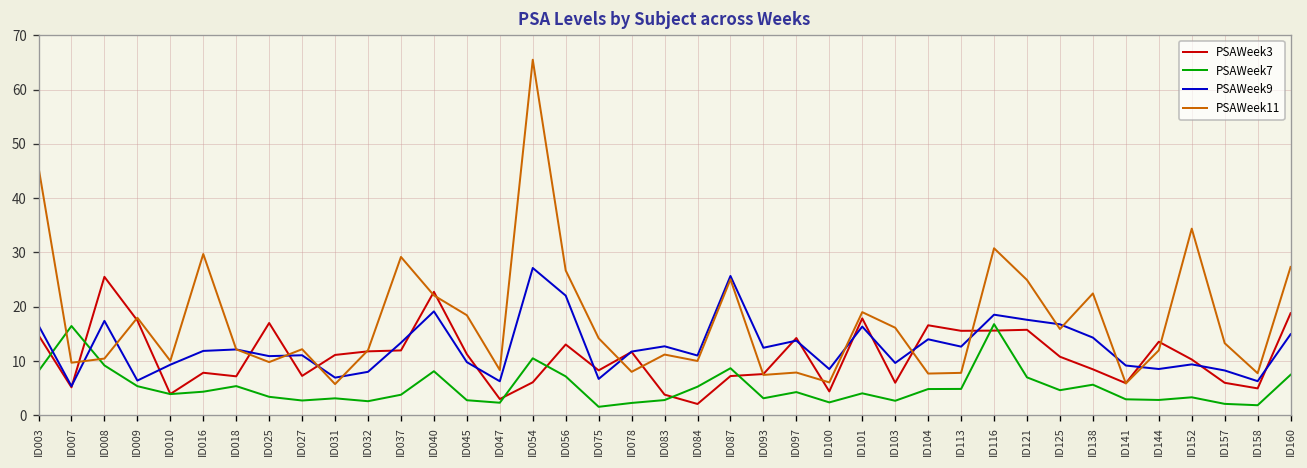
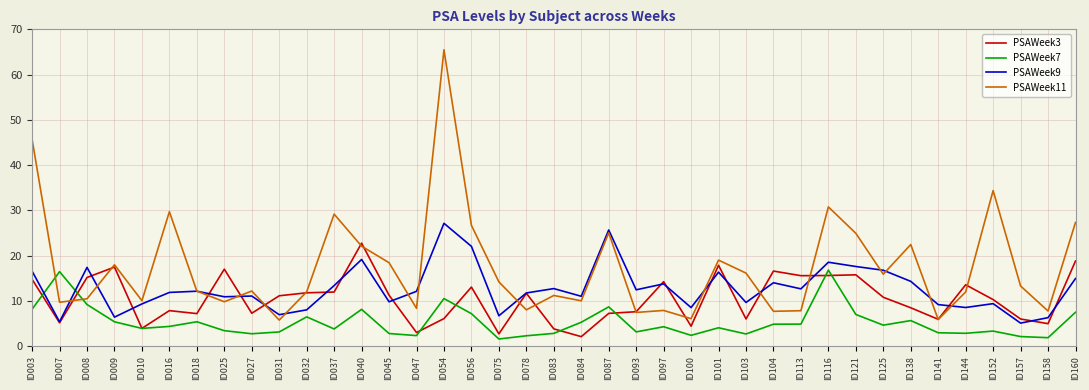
  {
    "PSAWeek3": {
      "ID003": 15,
-     "ID008": 26,
+     "ID008": 15,
      "ID016": 8,
      "ID018": 7,
      "ID025": 17,
      "ID027": 7,
      "ID031": 11,
      "ID037": 12,
      "ID040": 23,
      "ID045": 11,
      "ID047": 3,
      "ID054": 6,
      "ID056": 13,
-     "ID075": 8,
+     "ID075": 3,
      "ID083": 4,
      "ID084": 2,
      "ID087": 7,
      "ID100": 4,
      "ID101": 18,
      "ID103": 6,
      "ID104": 17,
      "ID113": 16,
      "ID116": 16,
      "ID121": 16,
      "ID125": 11,
      "ID138": 8,
      "ID144": 14,
      "ID152": 10,
      "ID157": 6,
      "ID158": 5,
      "ID160": 19
    },
    "PSAWeek7": {
      "ID003": 8,
      "ID007": 16,
      "ID008": 9,
      "ID009": 5,
      "ID016": 4,
      "ID018": 5,
      "ID025": 3,
      "ID027": 3,
      "ID031": 3,
-     "ID032": 3,
+     "ID032": 6,
      "ID037": 4,
      "ID040": 8,
      "ID045": 3,
      "ID047": 2,
      "ID054": 11,
      "ID056": 7,
      "ID075": 2,
      "ID078": 2,
      "ID083": 3,
      "ID084": 5,
      "ID087": 9,
      "ID093": 3,
      "ID097": 4,
      "ID100": 2,
      "ID101": 4,
      "ID103": 3,
      "ID104": 5,
      "ID113": 5,
      "ID116": 17,
      "ID121": 7,
      "ID125": 5,
      "ID138": 6,
      "ID141": 3,
      "ID144": 3,
      "ID152": 3,
      "ID157": 2,
      "ID158": 2,
      "ID160": 7
    },
    "PSAWeek9": {
      "ID003": 17,
      "ID008": 17,
      "ID009": 6,
      "ID010": 9,
      "ID016": 12,
      "ID025": 11,
      "ID027": 11,
      "ID031": 7,
      "ID032": 8,
      "ID037": 13,
      "ID040": 19,
      "ID045": 10,
-     "ID047": 6,
+     "ID047": 12,
      "ID054": 27,
      "ID056": 22,
      "ID075": 7,
      "ID083": 13,
      "ID084": 11,
      "ID087": 26,
      "ID093": 12,
      "ID100": 9,
      "ID101": 16,
      "ID103": 10,
      "ID104": 14,
      "ID113": 13,
      "ID116": 19,
      "ID121": 18,
      "ID125": 17,
      "ID138": 14,
      "ID141": 9,
      "ID144": 9,
      "ID152": 9,
-     "ID157": 8,
+     "ID157": 5,
      "ID158": 6,
      "ID160": 15
    },
    "PSAWeek11": {
      "ID003": 46,
      "ID007": 10,
      "ID008": 10,
      "ID010": 10,
      "ID016": 30,
      "ID025": 10,
      "ID027": 12,
      "ID031": 6,
      "ID037": 29,
      "ID040": 22,
      "ID045": 18,
      "ID047": 8,
      "ID054": 65,
      "ID056": 27,
      "ID075": 14,
      "ID078": 8,
      "ID083": 11,
      "ID084": 10,
      "ID087": 25,
      "ID097": 8,
      "ID100": 6,
      "ID101": 19,
      "ID103": 16,
      "ID104": 8,
      "ID113": 8,
      "ID116": 31,
      "ID121": 25,
      "ID125": 16,
      "ID138": 22,
      "ID144": 12,
      "ID152": 34,
      "ID157": 13,
      "ID158": 8,
      "ID160": 27
    }
  }
